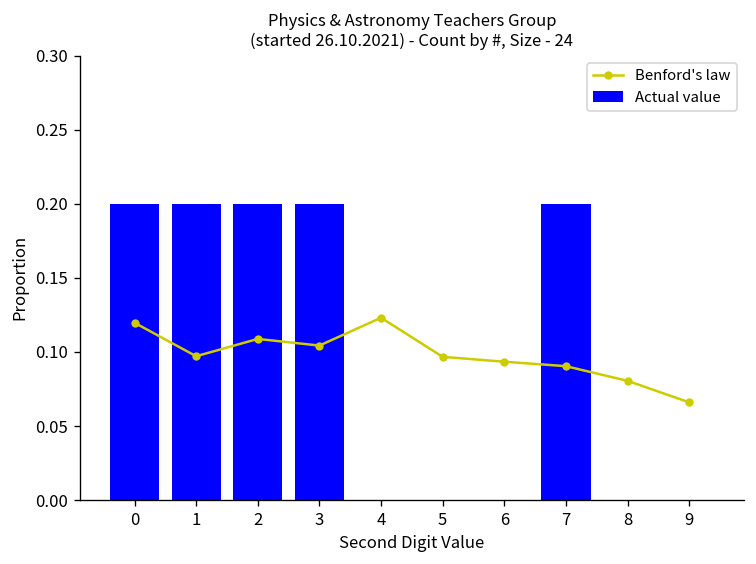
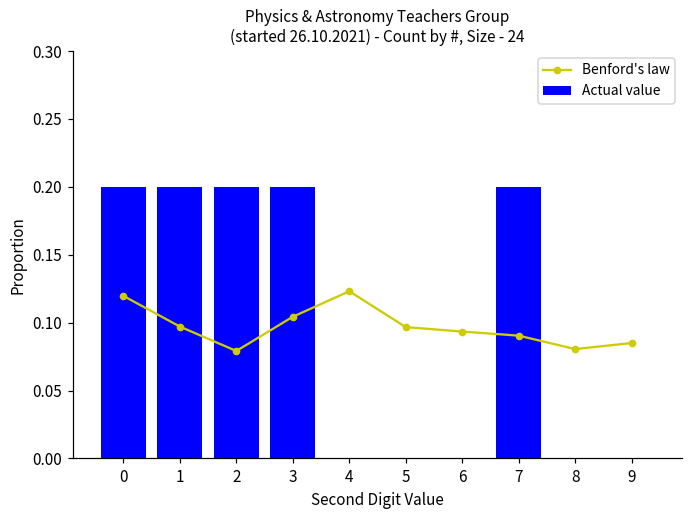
  {
    "Benford's law": {
      "0": 0.120,
      "1": 0.097,
-     "2": 0.109,
+     "2": 0.079,
      "3": 0.104,
      "4": 0.123,
      "5": 0.097,
      "6": 0.093,
      "7": 0.090,
      "8": 0.081,
-     "9": 0.066
+     "9": 0.085
    },
    "Actual value": {
      "0": 0.200,
      "1": 0.200,
      "2": 0.200,
      "3": 0.200,
      "4": 0.000,
      "5": 0.000,
      "6": 0.000,
      "7": 0.200,
      "8": 0.000,
      "9": 0.000
    }
  }
